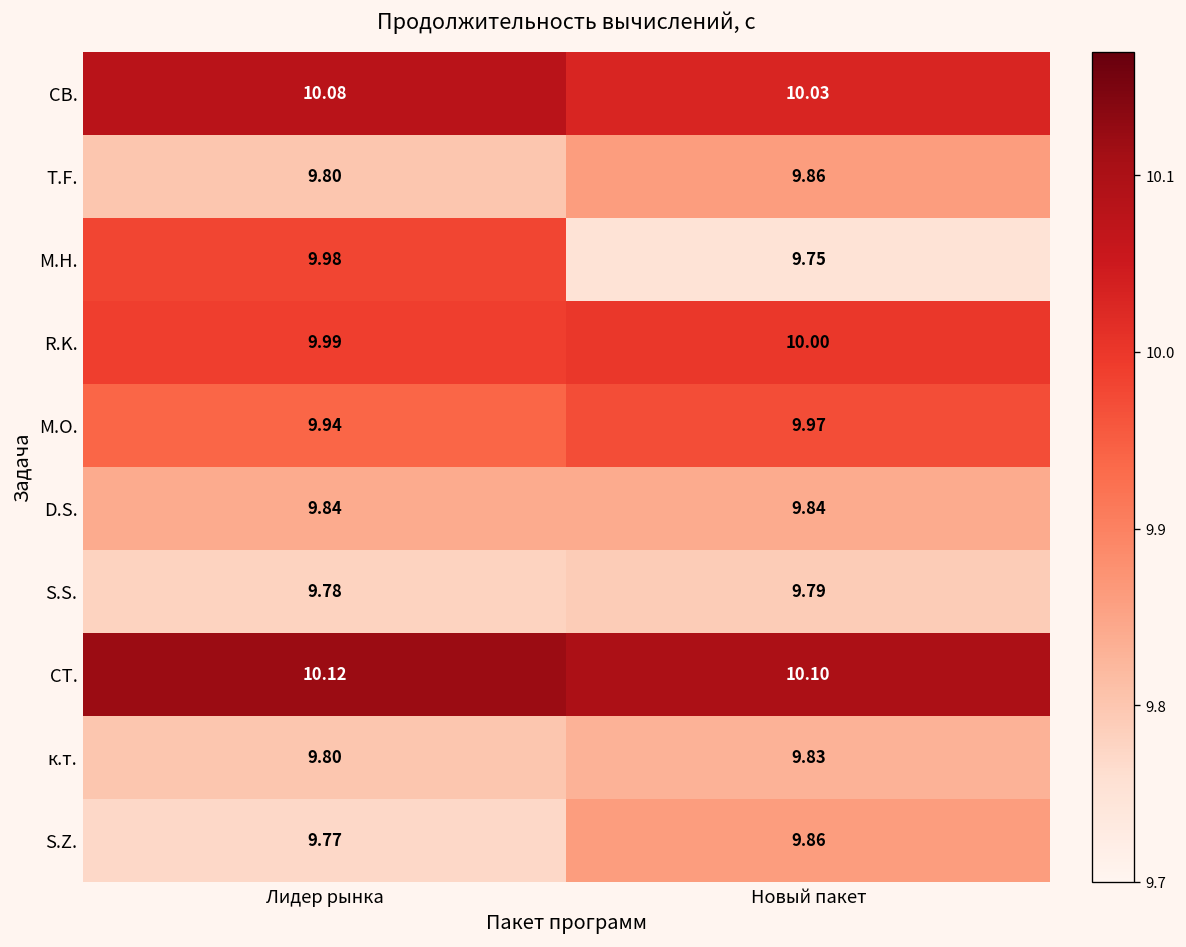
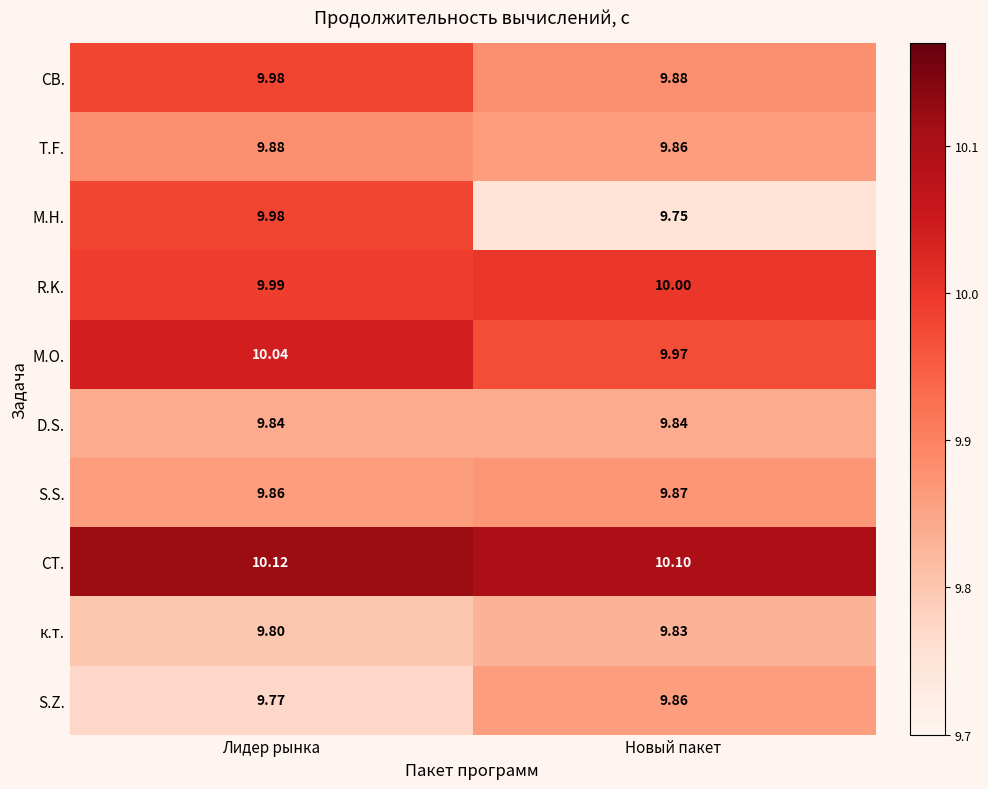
  {
    "СВ.": {
-     "Лидер рынка": 10.08,
-     "Новый пакет": 10.03
+     "Лидер рынка": 9.98,
+     "Новый пакет": 9.88
    },
    "T.F.": {
-     "Лидер рынка": 9.80,
+     "Лидер рынка": 9.88,
      "Новый пакет": 9.86
    },
    "М.Н.": {
      "Лидер рынка": 9.98,
      "Новый пакет": 9.75
    },
    "R.K.": {
      "Лидер рынка": 9.99,
      "Новый пакет": 10.00
    },
    "М.О.": {
-     "Лидер рынка": 9.94,
+     "Лидер рынка": 10.04,
      "Новый пакет": 9.97
    },
    "D.S.": {
      "Лидер рынка": 9.84,
      "Новый пакет": 9.84
    },
    "S.S.": {
-     "Лидер рынка": 9.78,
-     "Новый пакет": 9.79
+     "Лидер рынка": 9.86,
+     "Новый пакет": 9.87
    },
    "СТ.": {
      "Лидер рынка": 10.12,
      "Новый пакет": 10.10
    },
    "к.т.": {
      "Лидер рынка": 9.80,
      "Новый пакет": 9.83
    },
    "S.Z.": {
      "Лидер рынка": 9.77,
      "Новый пакет": 9.86
    }
  }
